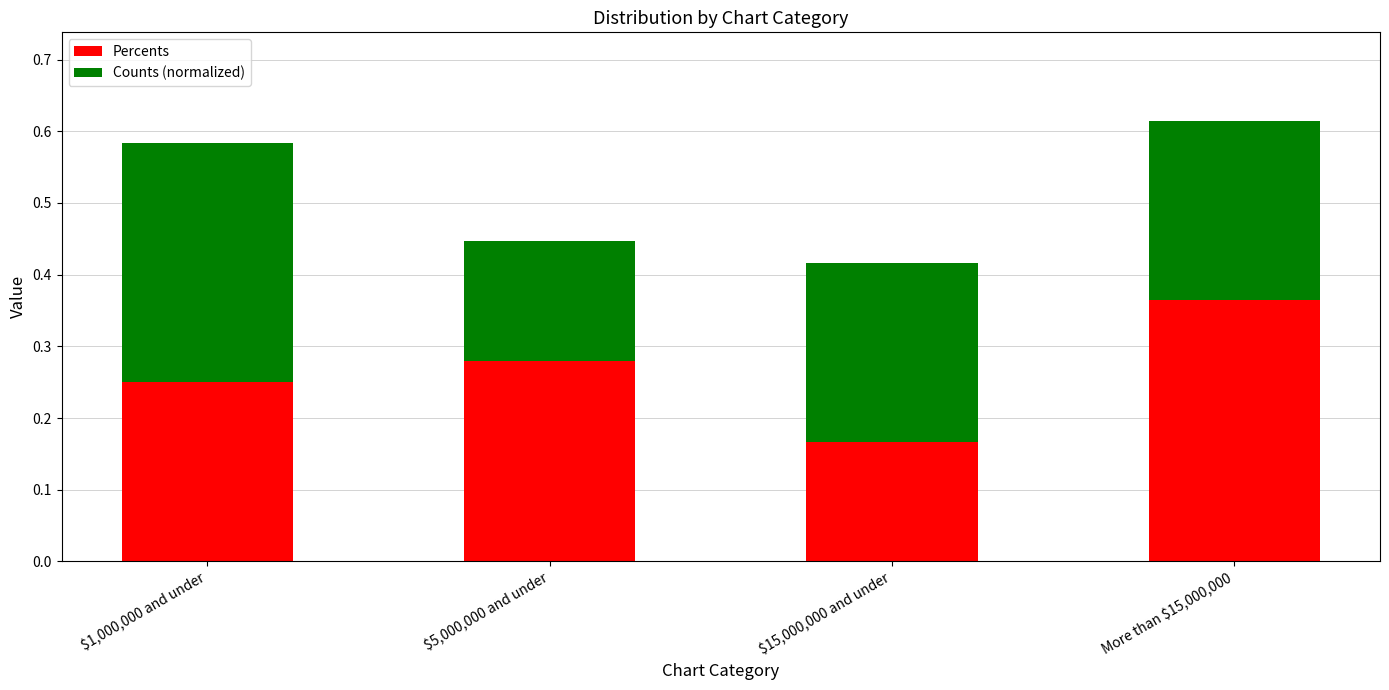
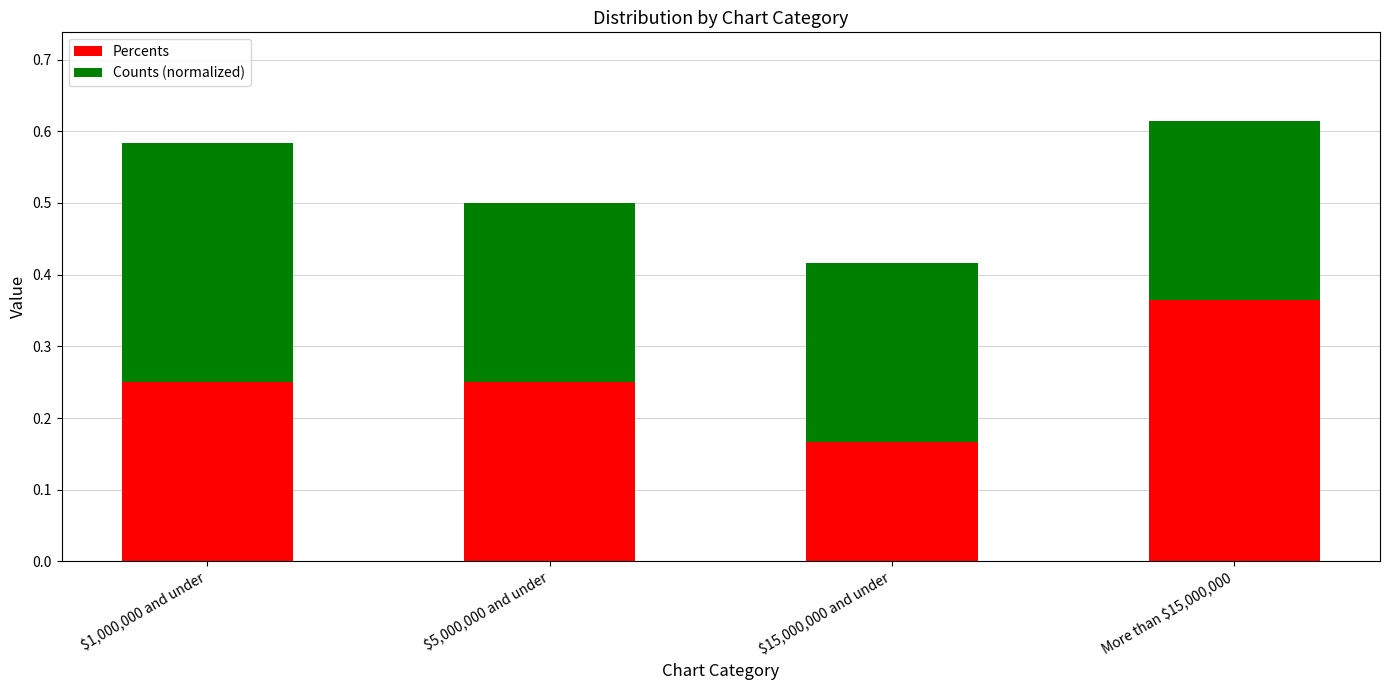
  {
    "Percents": {
      "$1,000,000 and under": 0.25,
-     "$5,000,000 and under": 0.28,
+     "$5,000,000 and under": 0.25,
      "$15,000,000 and under": 0.17,
      "More than $15,000,000": 0.36
    },
    "Counts (normalized)": {
      "$1,000,000 and under": 0.33,
-     "$5,000,000 and under": 0.17,
+     "$5,000,000 and under": 0.25,
      "$15,000,000 and under": 0.25,
      "More than $15,000,000": 0.25
    }
  }
